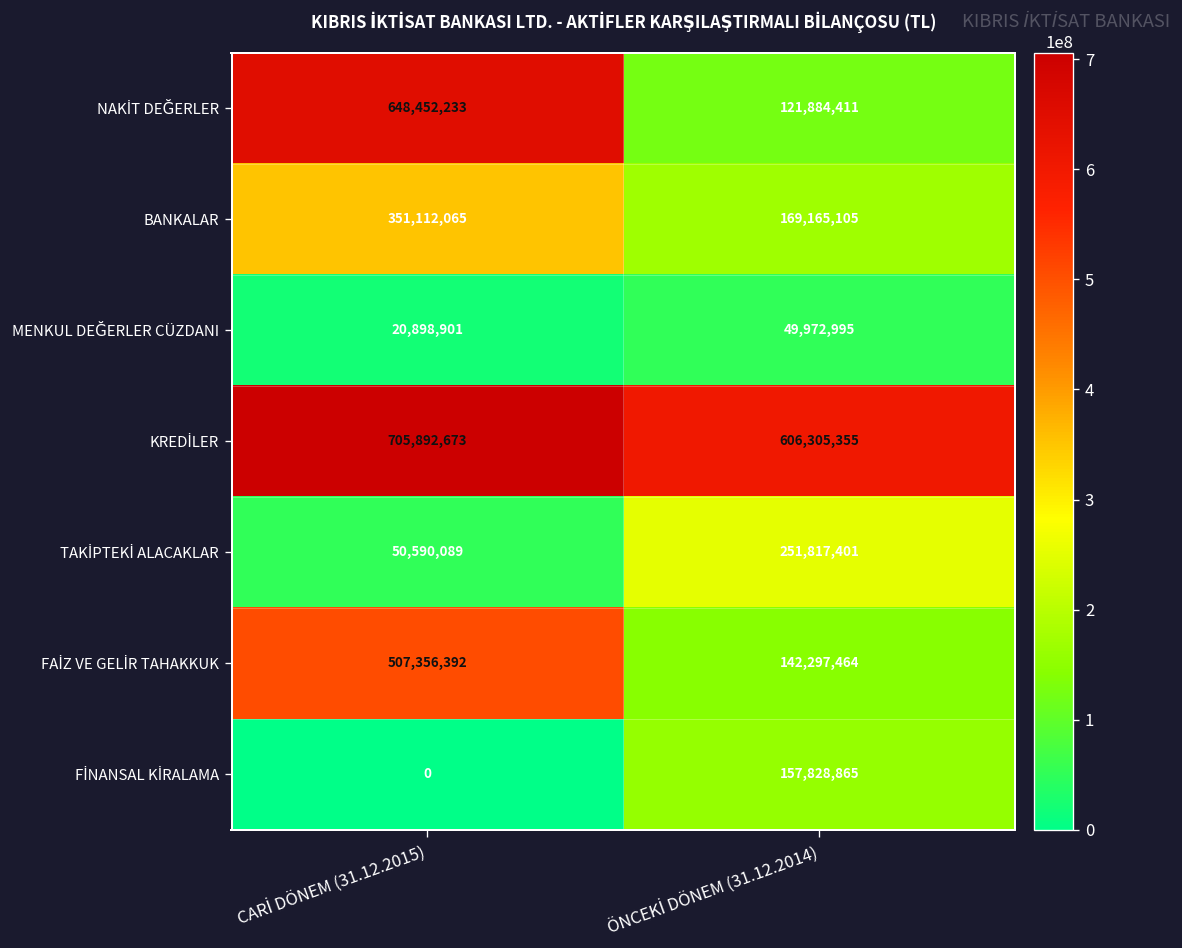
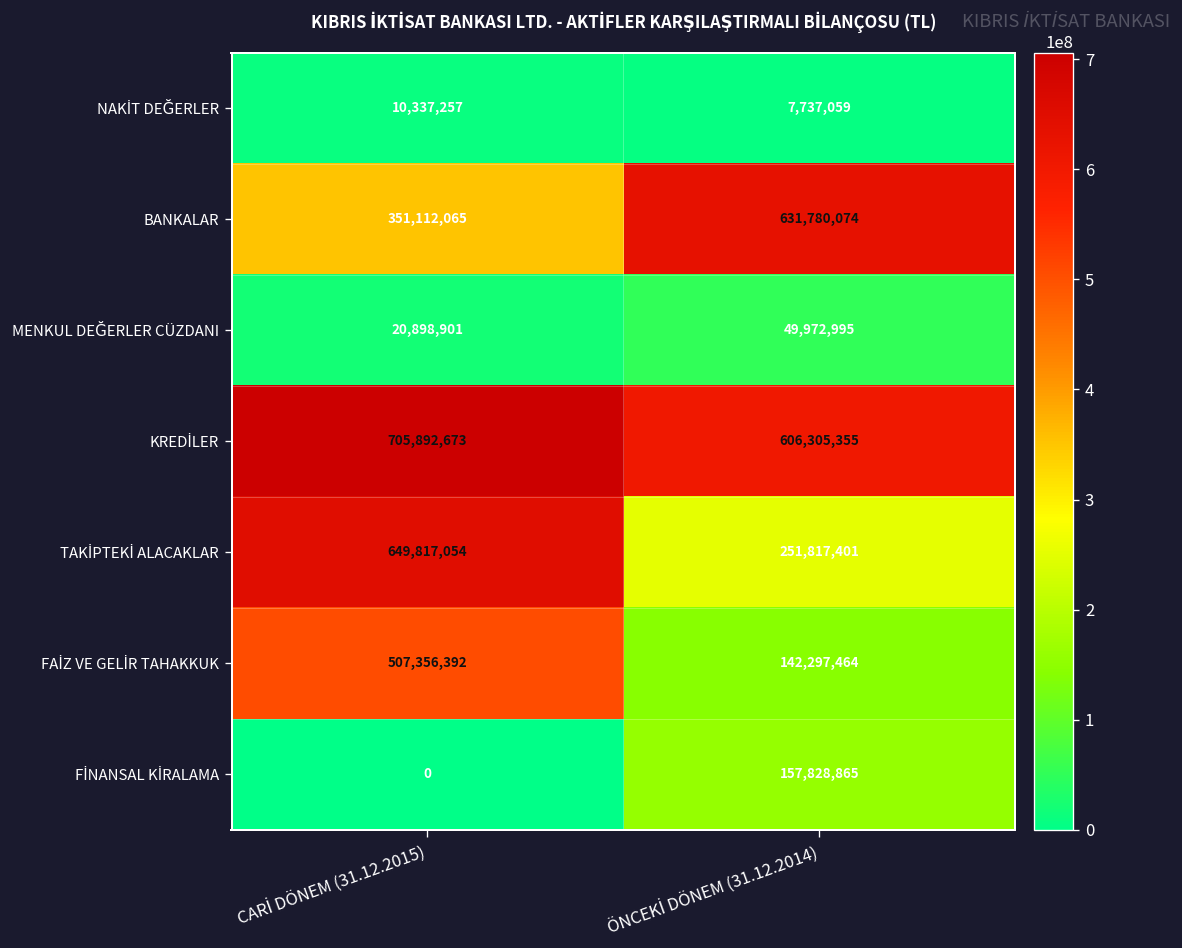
  {
    "NAKİT DEĞERLER": {
-     "CARİ DÖNEM (31.12.2015)": "648,452,233",
-     "ÖNCEKİ DÖNEM (31.12.2014)": "121,884,411"
+     "CARİ DÖNEM (31.12.2015)": "10,337,257",
+     "ÖNCEKİ DÖNEM (31.12.2014)": "7,737,059"
    },
    "BANKALAR": {
      "CARİ DÖNEM (31.12.2015)": "351,112,065",
-     "ÖNCEKİ DÖNEM (31.12.2014)": "169,165,105"
+     "ÖNCEKİ DÖNEM (31.12.2014)": "631,780,074"
    },
    "MENKUL DEĞERLER CÜZDANI": {
      "CARİ DÖNEM (31.12.2015)": "20,898,901",
      "ÖNCEKİ DÖNEM (31.12.2014)": "49,972,995"
    },
    "KREDİLER": {
      "CARİ DÖNEM (31.12.2015)": "705,892,673",
      "ÖNCEKİ DÖNEM (31.12.2014)": "606,305,355"
    },
    "TAKİPTEKİ ALACAKLAR": {
-     "CARİ DÖNEM (31.12.2015)": "50,590,089",
+     "CARİ DÖNEM (31.12.2015)": "649,817,054",
      "ÖNCEKİ DÖNEM (31.12.2014)": "251,817,401"
    },
    "FAİZ VE GELİR TAHAKKUK": {
      "CARİ DÖNEM (31.12.2015)": "507,356,392",
      "ÖNCEKİ DÖNEM (31.12.2014)": "142,297,464"
    },
    "FİNANSAL KİRALAMA": {
      "CARİ DÖNEM (31.12.2015)": "0",
      "ÖNCEKİ DÖNEM (31.12.2014)": "157,828,865"
    }
  }
